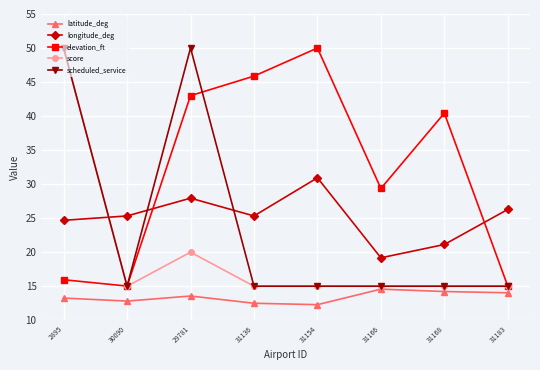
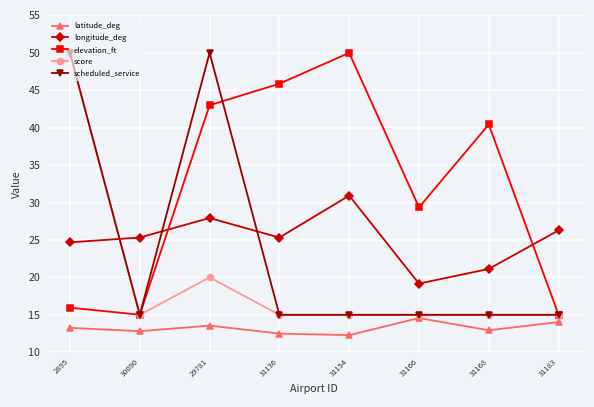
  {
    "latitude_deg": {
      "2895": 13,
      "30090": 13,
      "29781": 14,
      "31136": 12,
      "31154": 12,
      "31166": 15,
-     "31168": 14,
+     "31168": 13,
      "31183": 14
    },
    "score": {
      "29781": 20
    }
  }
